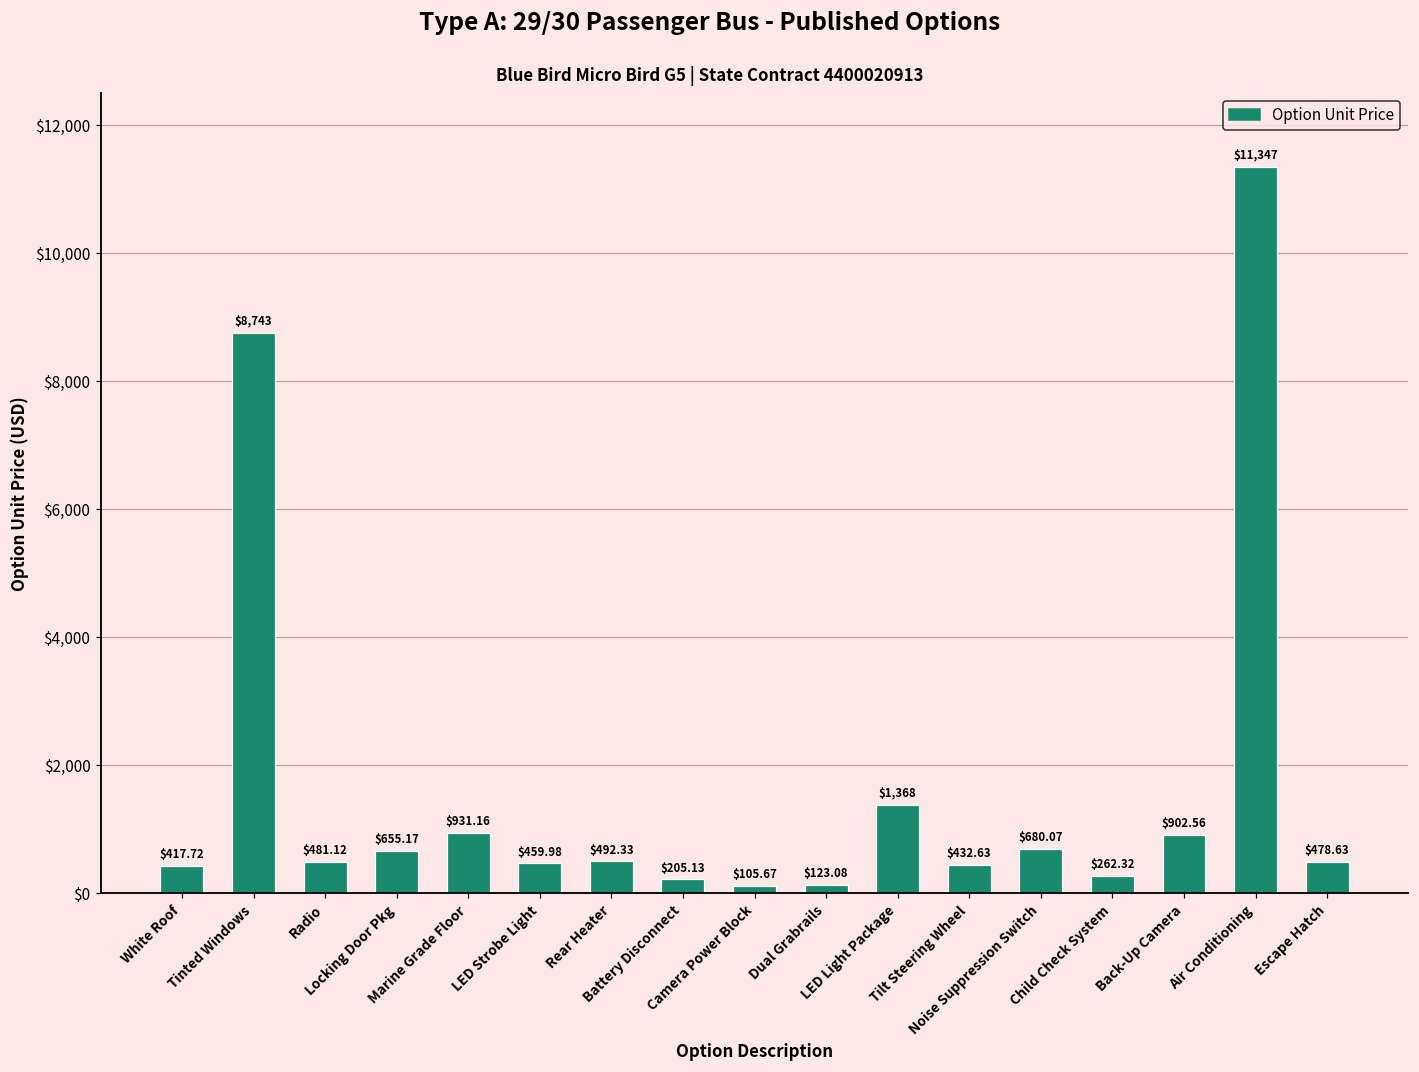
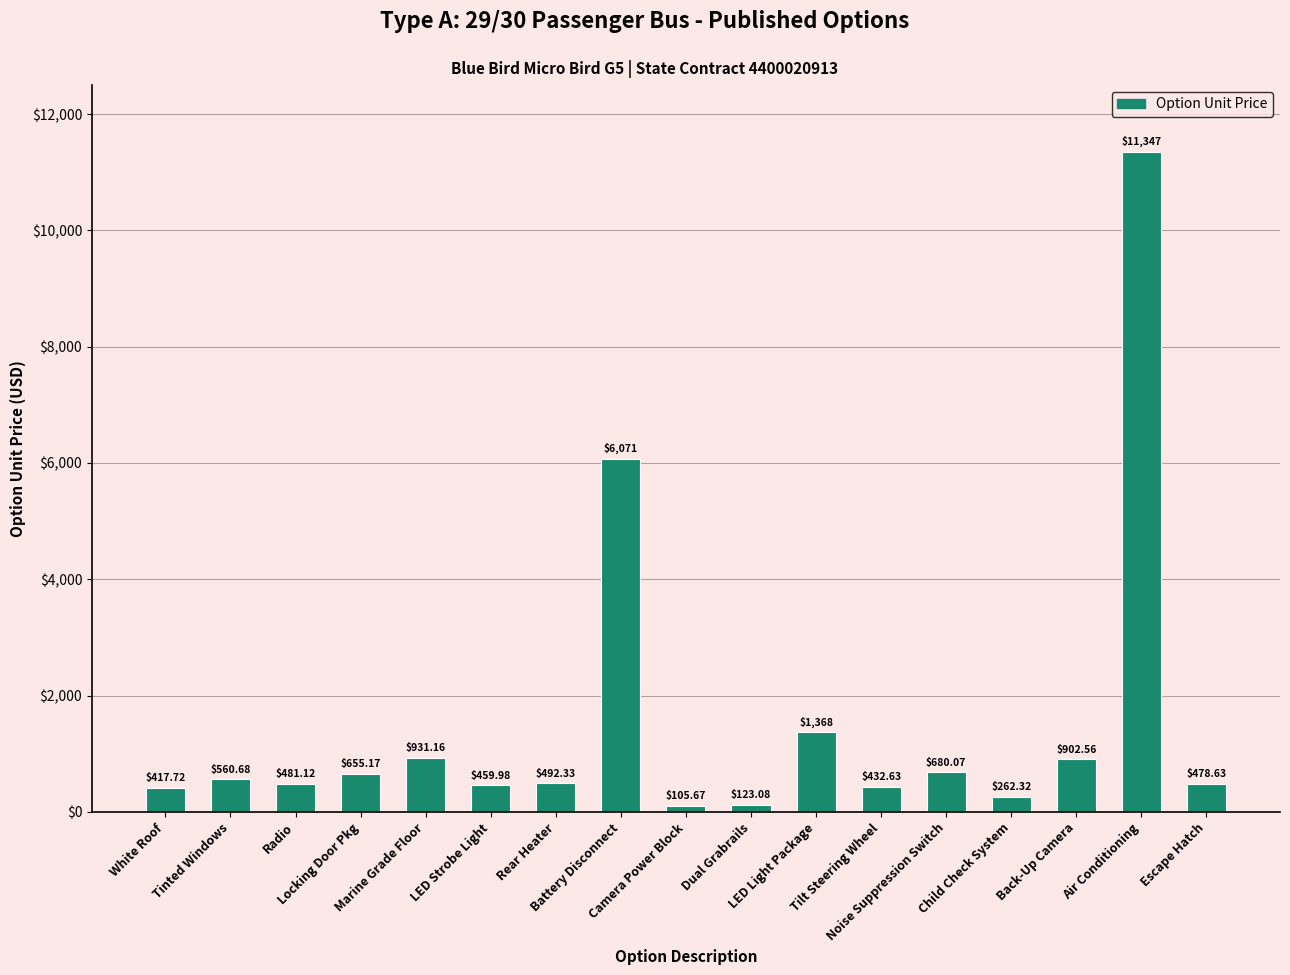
  {
    "White Roof": "$417.72",
-   "Tinted Windows": "$8,743",
+   "Tinted Windows": "$560.68",
    "Radio": "$481.12",
    "Locking Door Pkg": "$655.17",
    "Marine Grade Floor": "$931.16",
    "LED Strobe Light": "$459.98",
    "Rear Heater": "$492.33",
-   "Battery Disconnect": "$205.13",
+   "Battery Disconnect": "$6,071",
    "Camera Power Block": "$105.67",
    "Dual Grabrails": "$123.08",
    "LED Light Package": "$1,368",
    "Tilt Steering Wheel": "$432.63",
    "Noise Suppression Switch": "$680.07",
    "Child Check System": "$262.32",
    "Back-Up Camera": "$902.56",
    "Air Conditioning": "$11,347",
    "Escape Hatch": "$478.63"
  }
